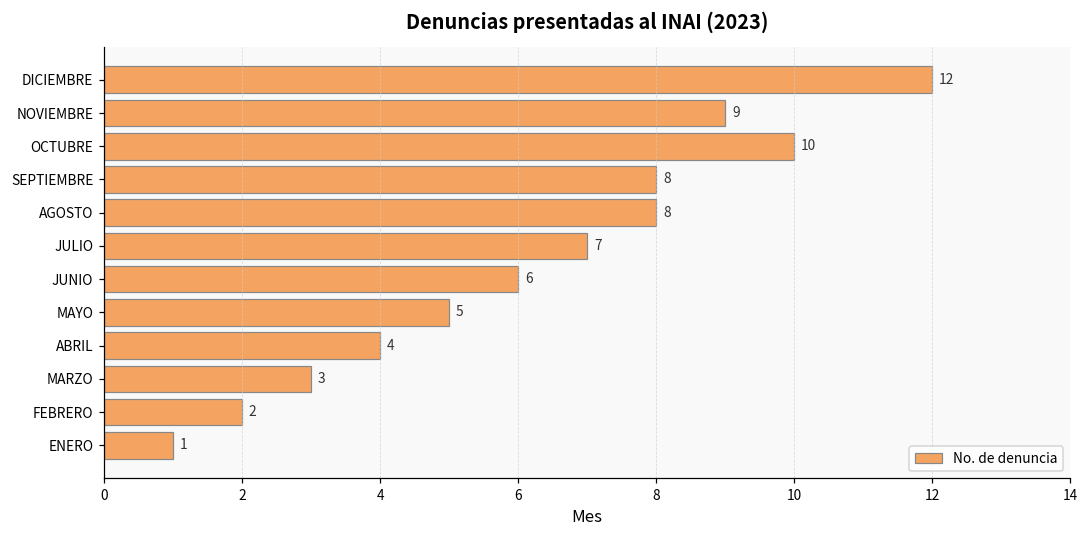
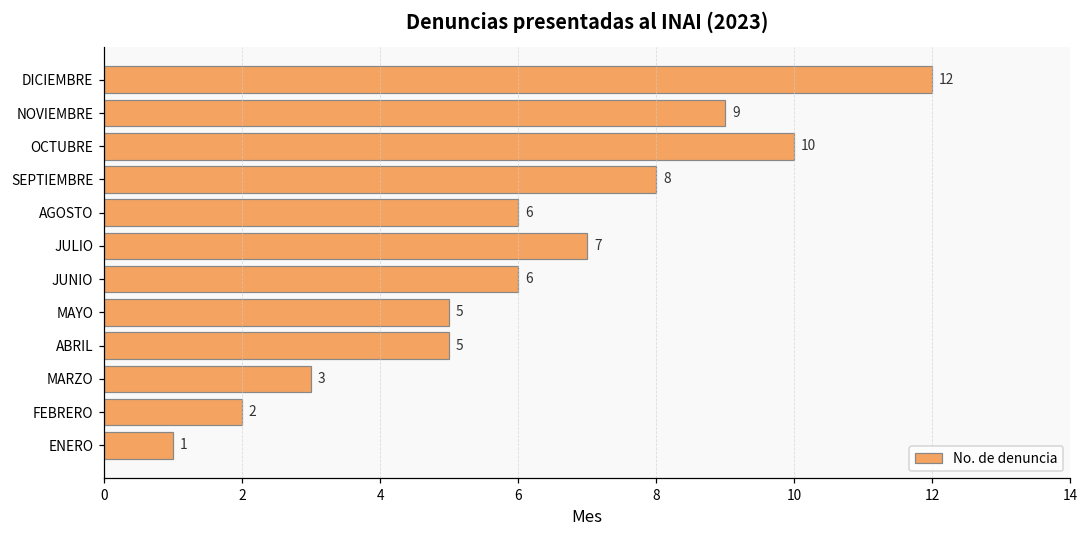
  {
    "DICIEMBRE": 12,
    "NOVIEMBRE": 9,
    "OCTUBRE": 10,
    "SEPTIEMBRE": 8,
-   "AGOSTO": 8,
+   "AGOSTO": 6,
    "JULIO": 7,
    "JUNIO": 6,
    "MAYO": 5,
-   "ABRIL": 4,
+   "ABRIL": 5,
    "MARZO": 3,
    "FEBRERO": 2,
    "ENERO": 1
  }
